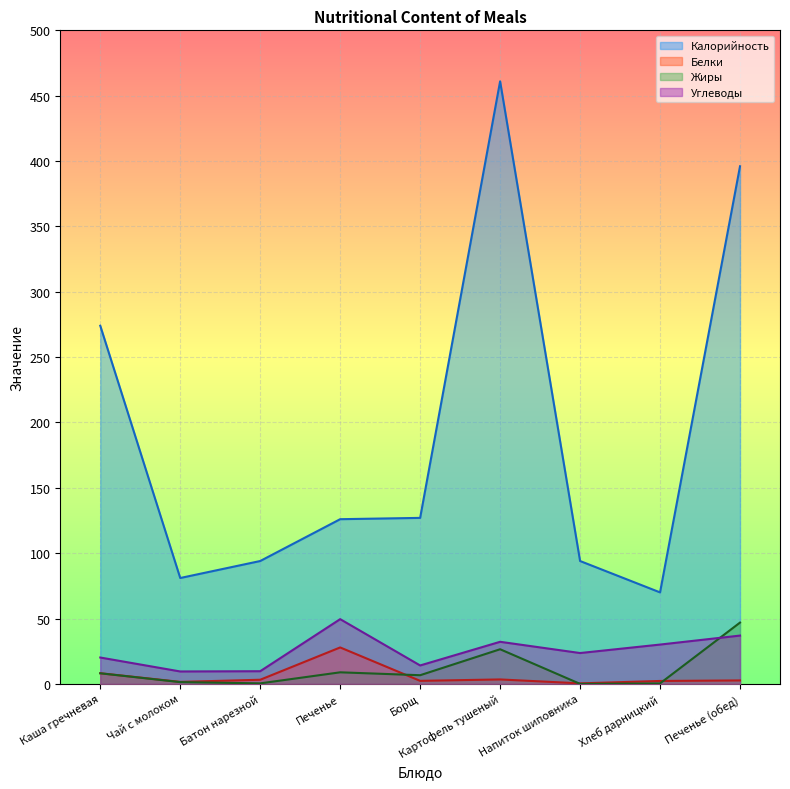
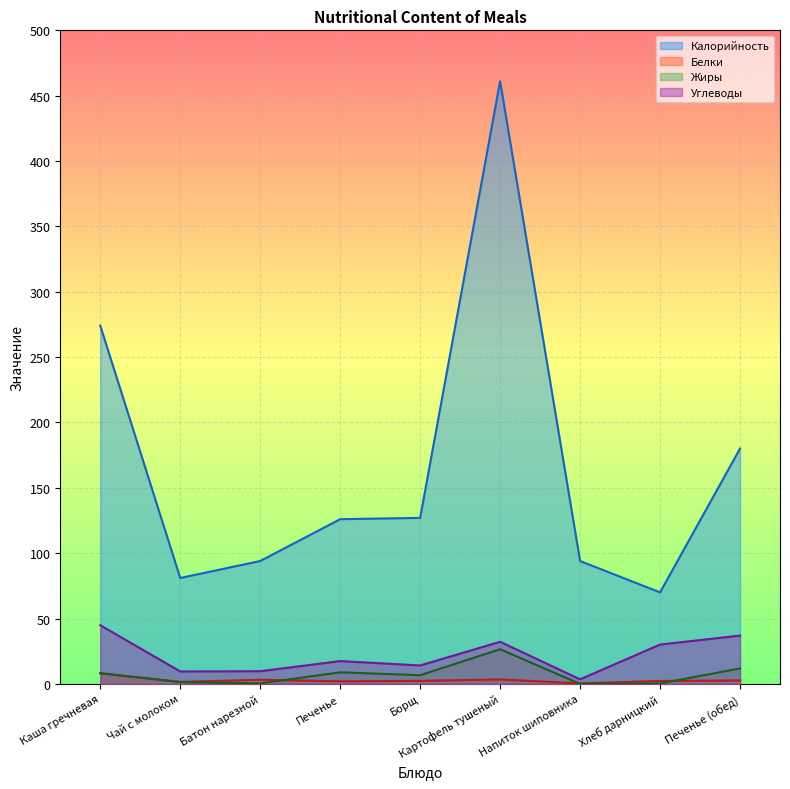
  {
    "Калорийность": {
      "Каша гречневая": 274,
      "Чай с молоком": 81,
      "Батон нарезной": 94,
      "Печенье": 126,
      "Борщ": 127,
      "Картофель тушеный": 461,
      "Напиток шиповника": 94,
      "Хлеб дарницкий": 70,
-     "Печенье (обед)": 396
+     "Печенье (обед)": 180
    },
    "Белки": {
      "Батон нарезной": 3,
-     "Печенье": 28,
+     "Печенье": 2,
      "Борщ": 2,
      "Картофель тушеный": 3,
      "Печенье (обед)": 3
    },
    "Жиры": {
      "Батон нарезной": 0,
      "Печенье": 9,
      "Борщ": 7,
      "Картофель тушеный": 27,
-     "Печенье (обед)": 47
+     "Печенье (обед)": 12
    },
    "Углеводы": {
-     "Каша гречневая": 20,
+     "Каша гречневая": 45,
      "Чай с молоком": 10,
      "Батон нарезной": 10,
-     "Печенье": 50,
+     "Печенье": 17,
      "Борщ": 14,
      "Картофель тушеный": 32,
-     "Напиток шиповника": 24,
+     "Напиток шиповника": 4,
      "Хлеб дарницкий": 30,
      "Печенье (обед)": 37
    }
  }
